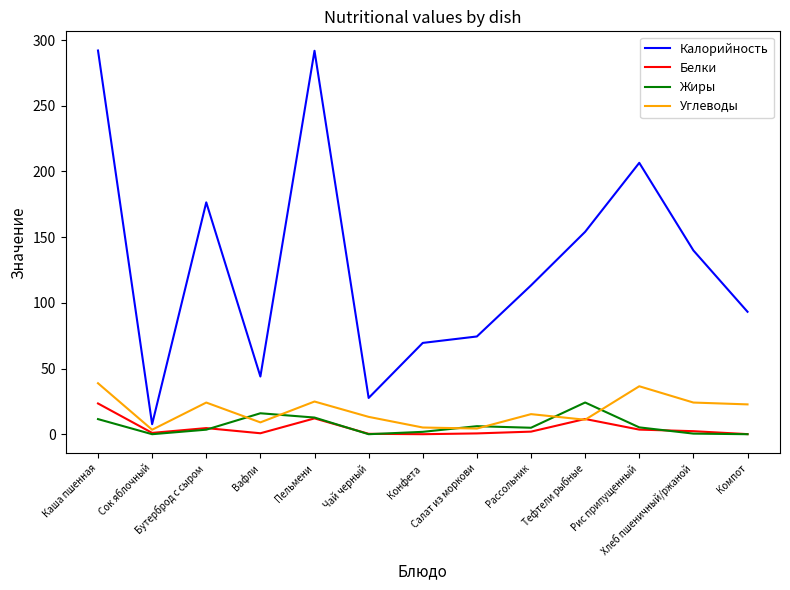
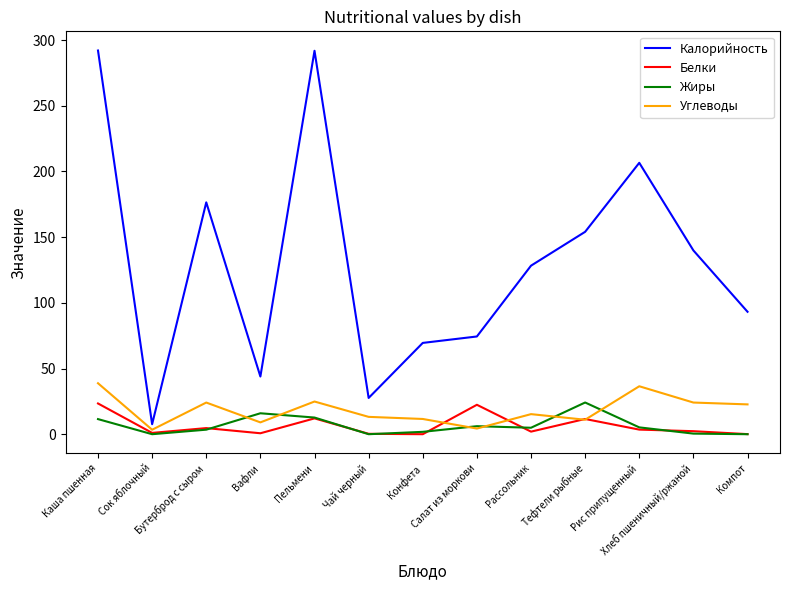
  {
    "Калорийность": {
      "Каша пшенная": 292,
      "Сок яблочный": 8,
      "Бутерброд с сыром": 177,
      "Вафли": 44,
      "Пельмени": 292,
      "Чай черный": 28,
      "Конфета": 70,
      "Салат из моркови": 74,
-     "Рассольник": 113,
+     "Рассольник": 128,
      "Тефтели рыбные": 154,
      "Рис припущенный": 207,
      "Хлеб пшеничный/ржаной": 140,
      "Компот": 93
    },
    "Белки": {
      "Каша пшенная": 23,
      "Вафли": 1,
-     "Салат из моркови": 1,
+     "Салат из моркови": 22,
      "Рассольник": 2
    },
    "Жиры": {
      "Каша пшенная": 12,
      "Вафли": 16,
      "Рассольник": 5,
      "Тефтели рыбные": 24
    },
    "Углеводы": {
      "Каша пшенная": 39,
      "Сок яблочный": 3,
      "Бутерброд с сыром": 24,
      "Вафли": 9,
      "Пельмени": 25,
      "Чай черный": 13,
-     "Конфета": 5,
+     "Конфета": 12,
      "Рассольник": 15,
      "Рис припущенный": 37,
      "Хлеб пшеничный/ржаной": 24,
      "Компот": 23
    }
  }
